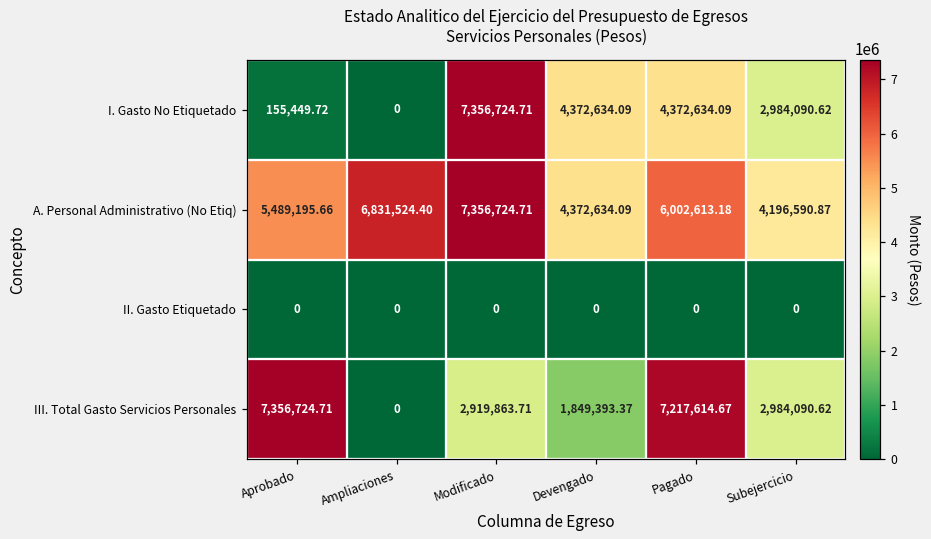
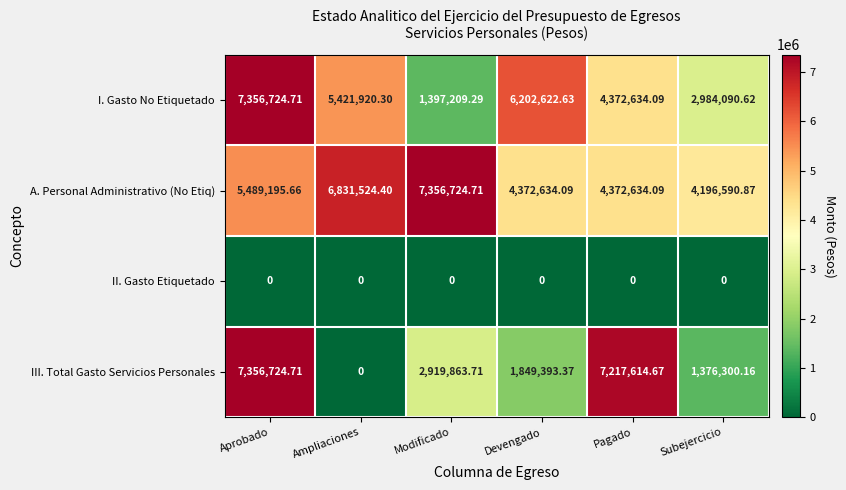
  {
    "I. Gasto No Etiquetado": {
-     "Aprobado": "155,449.72",
-     "Ampliaciones": "0",
-     "Modificado": "7,356,724.71",
-     "Devengado": "4,372,634.09",
+     "Aprobado": "7,356,724.71",
+     "Ampliaciones": "5,421,920.30",
+     "Modificado": "1,397,209.29",
+     "Devengado": "6,202,622.63",
      "Pagado": "4,372,634.09",
      "Subejercicio": "2,984,090.62"
    },
    "A. Personal Administrativo (No Etiq)": {
      "Aprobado": "5,489,195.66",
      "Ampliaciones": "6,831,524.40",
      "Modificado": "7,356,724.71",
      "Devengado": "4,372,634.09",
-     "Pagado": "6,002,613.18",
+     "Pagado": "4,372,634.09",
      "Subejercicio": "4,196,590.87"
    },
    "II. Gasto Etiquetado": {
      "Aprobado": "0",
      "Ampliaciones": "0",
      "Modificado": "0",
      "Devengado": "0",
      "Pagado": "0",
      "Subejercicio": "0"
    },
    "III. Total Gasto Servicios Personales": {
      "Aprobado": "7,356,724.71",
      "Ampliaciones": "0",
      "Modificado": "2,919,863.71",
      "Devengado": "1,849,393.37",
      "Pagado": "7,217,614.67",
-     "Subejercicio": "2,984,090.62"
+     "Subejercicio": "1,376,300.16"
    }
  }
